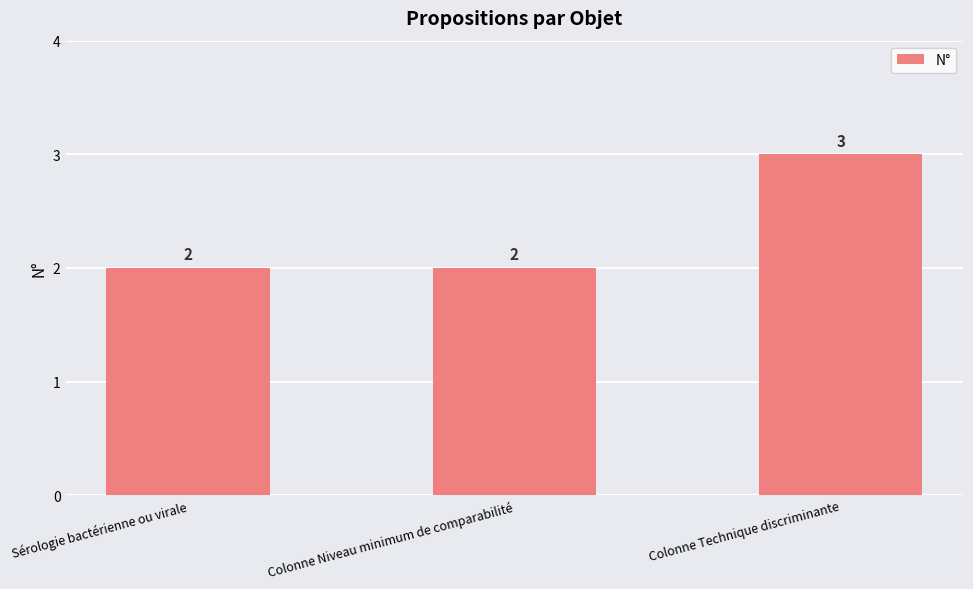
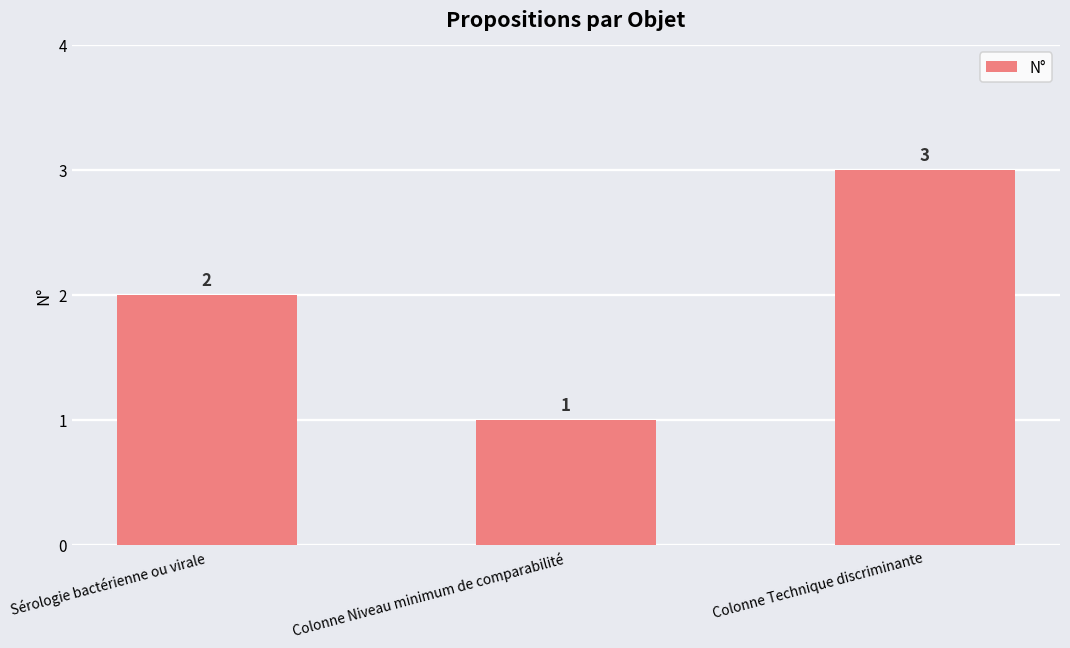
  {
    "Sérologie bactérienne ou virale": 2,
-   "Colonne Niveau minimum de comparabilité": 2,
+   "Colonne Niveau minimum de comparabilité": 1,
    "Colonne Technique discriminante": 3
  }
